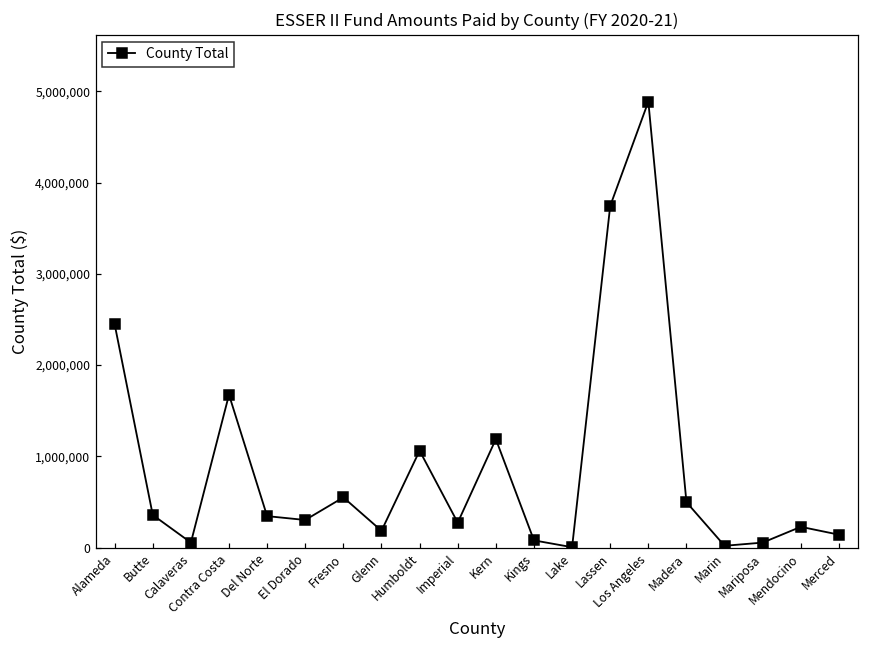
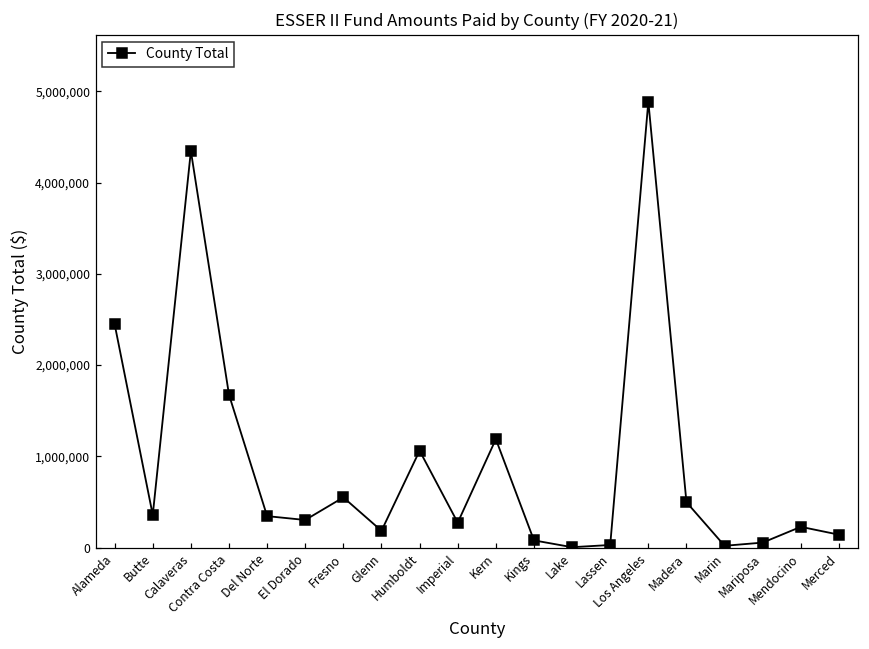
  {
    "Alameda": "2,400,000",
    "Butte": "400,000",
-   "Calaveras": "100,000",
+   "Calaveras": "4,300,000",
    "Contra Costa": "1,700,000",
    "Del Norte": "300,000",
    "El Dorado": "300,000",
    "Fresno": "600,000",
    "Glenn": "200,000",
    "Humboldt": "1,100,000",
    "Imperial": "300,000",
    "Kern": "1,200,000",
    "Kings": "100,000",
    "Lake": "0",
-   "Lassen": "3,700,000",
+   "Lassen": "0",
    "Los Angeles": "4,900,000",
    "Madera": "500,000",
    "Marin": "0",
    "Mariposa": "100,000",
    "Mendocino": "200,000",
    "Merced": "100,000"
  }
